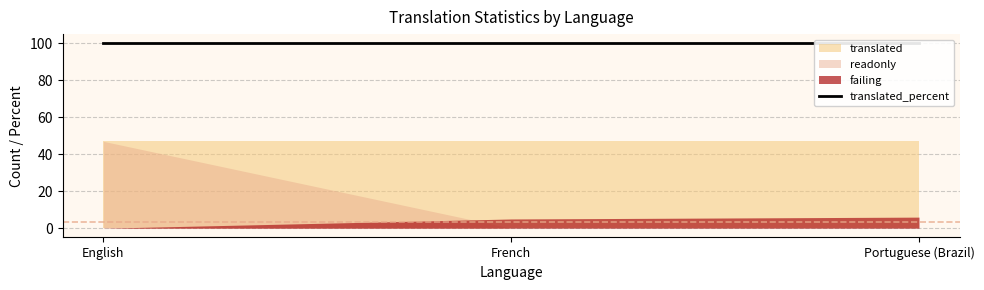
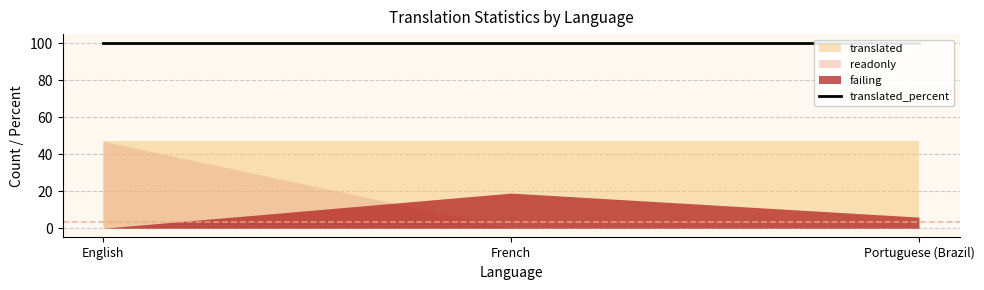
  {
    "translated_percent": {
      "English": 100,
      "French": 100
    },
    "failing": {
      "English": 0,
-     "French": 5,
+     "French": 19,
      "Portuguese (Brazil)": 6
    }
  }
